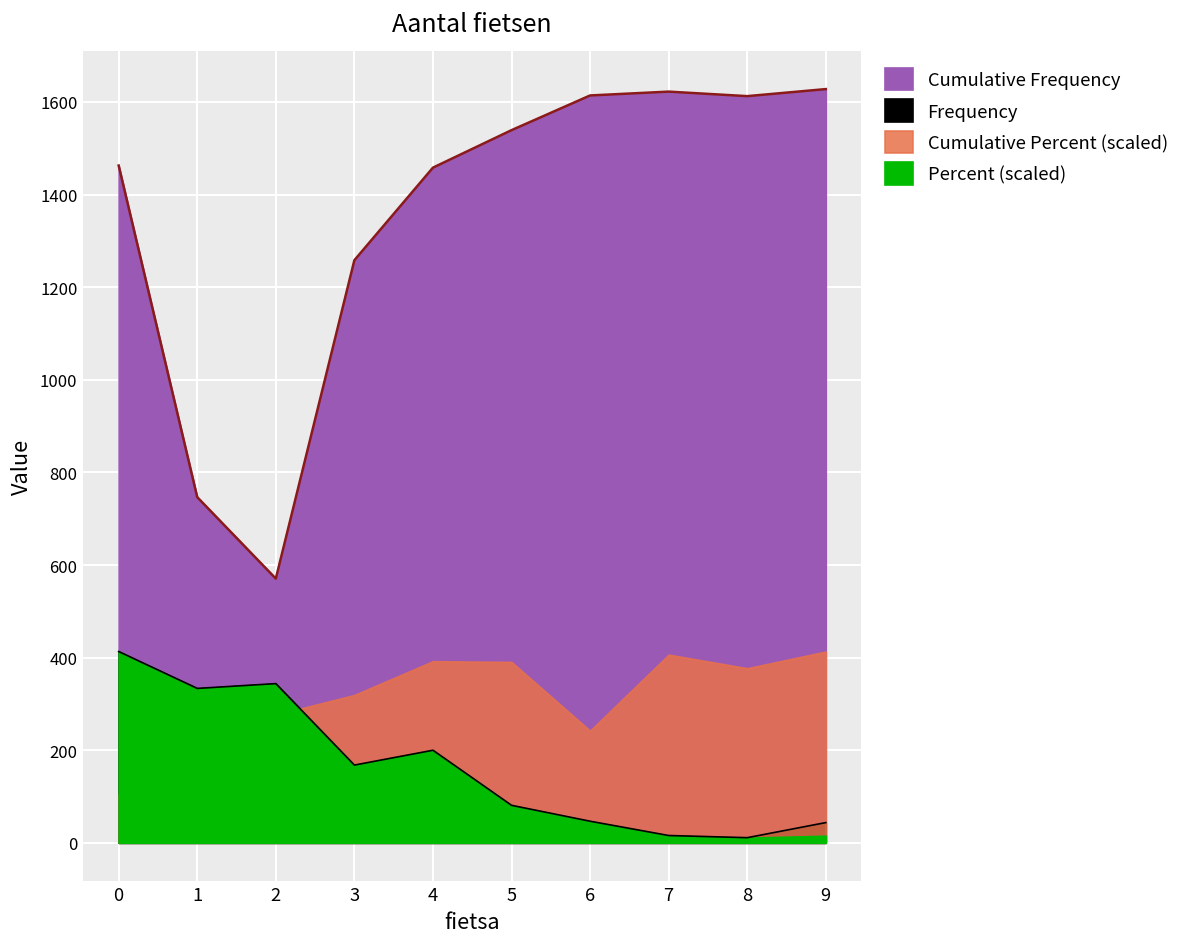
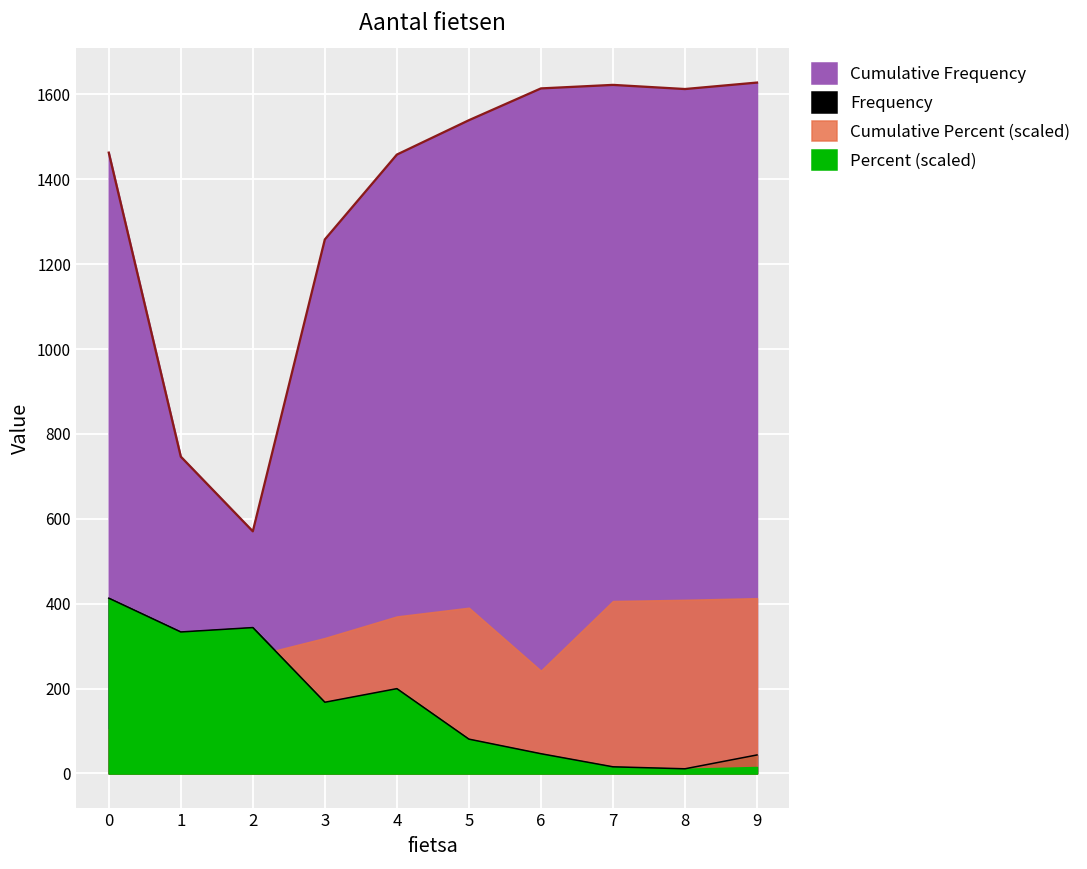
  {
    "Cumulative Frequency": {
      "0": 1460,
      "1": 750,
      "2": 570,
      "3": 1260,
      "4": 1460,
      "5": 1540,
      "6": 1610,
      "7": 1620,
      "8": 1610,
      "9": 1630
    },
    "Frequency": {
      "9": 40
    },
    "Cumulative Percent (scaled)": {
      "3": 320,
-     "4": 390,
+     "4": 370,
      "5": 390,
      "6": 240,
      "7": 410,
-     "8": 380,
+     "8": 410,
      "9": 410
    },
    "Percent (scaled)": {
      "9": 20
    }
  }
